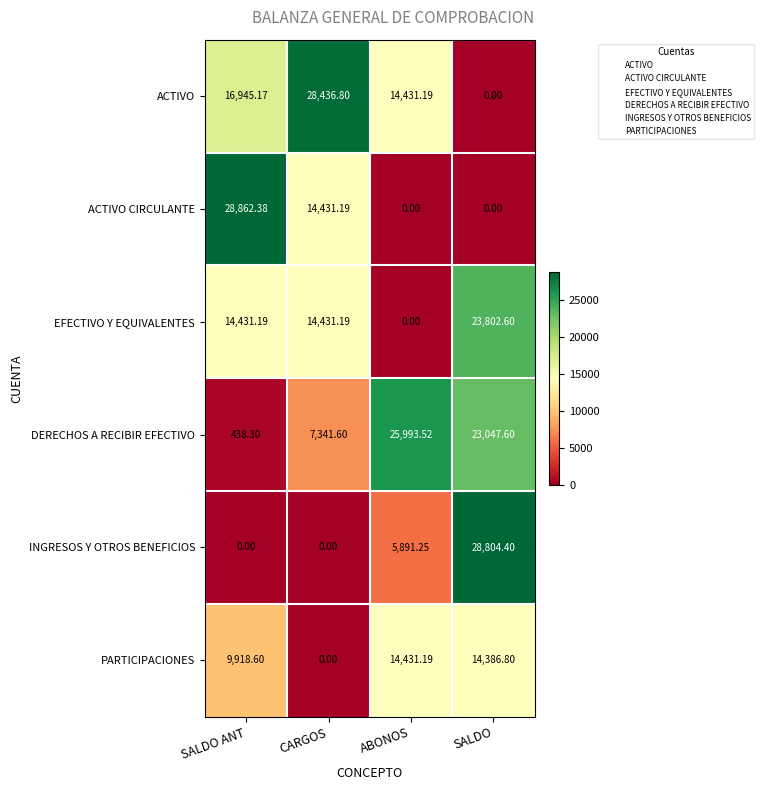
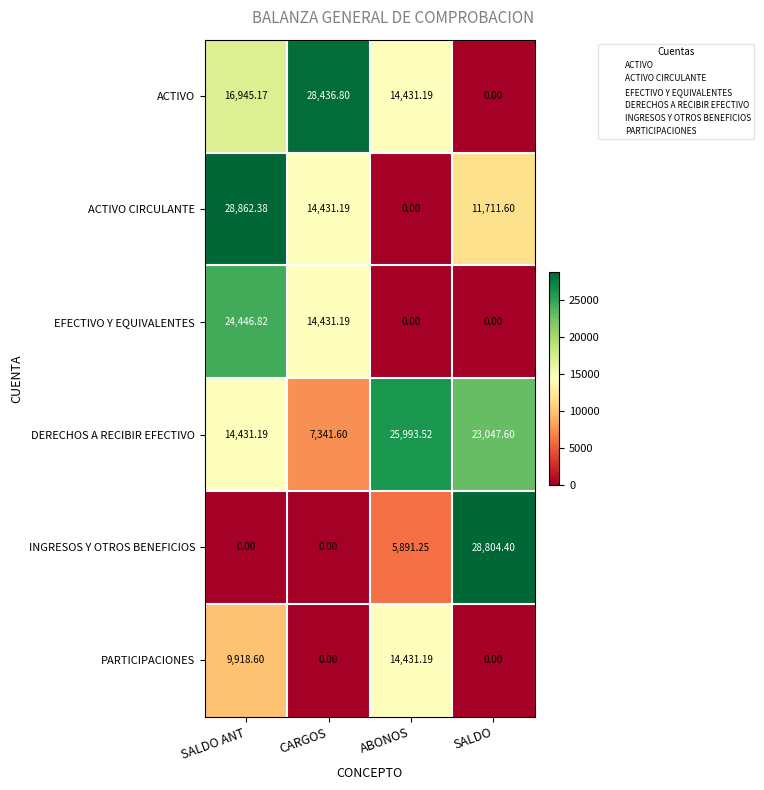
  {
    "ACTIVO": {
      "SALDO ANT": "16,945.17",
      "CARGOS": "28,436.80",
      "ABONOS": "14,431.19",
      "SALDO": "0.00"
    },
    "ACTIVO CIRCULANTE": {
      "SALDO ANT": "28,862.38",
      "CARGOS": "14,431.19",
      "ABONOS": "0.00",
-     "SALDO": "0.00"
+     "SALDO": "11,711.60"
    },
    "EFECTIVO Y EQUIVALENTES": {
-     "SALDO ANT": "14,431.19",
+     "SALDO ANT": "24,446.82",
      "CARGOS": "14,431.19",
      "ABONOS": "0.00",
-     "SALDO": "23,802.60"
+     "SALDO": "0.00"
    },
    "DERECHOS A RECIBIR EFECTIVO": {
-     "SALDO ANT": "438.30",
+     "SALDO ANT": "14,431.19",
      "CARGOS": "7,341.60",
      "ABONOS": "25,993.52",
      "SALDO": "23,047.60"
    },
    "INGRESOS Y OTROS BENEFICIOS": {
      "SALDO ANT": "0.00",
      "CARGOS": "0.00",
      "ABONOS": "5,891.25",
      "SALDO": "28,804.40"
    },
    "PARTICIPACIONES": {
      "SALDO ANT": "9,918.60",
      "CARGOS": "0.00",
      "ABONOS": "14,431.19",
-     "SALDO": "14,386.80"
+     "SALDO": "0.00"
    }
  }
